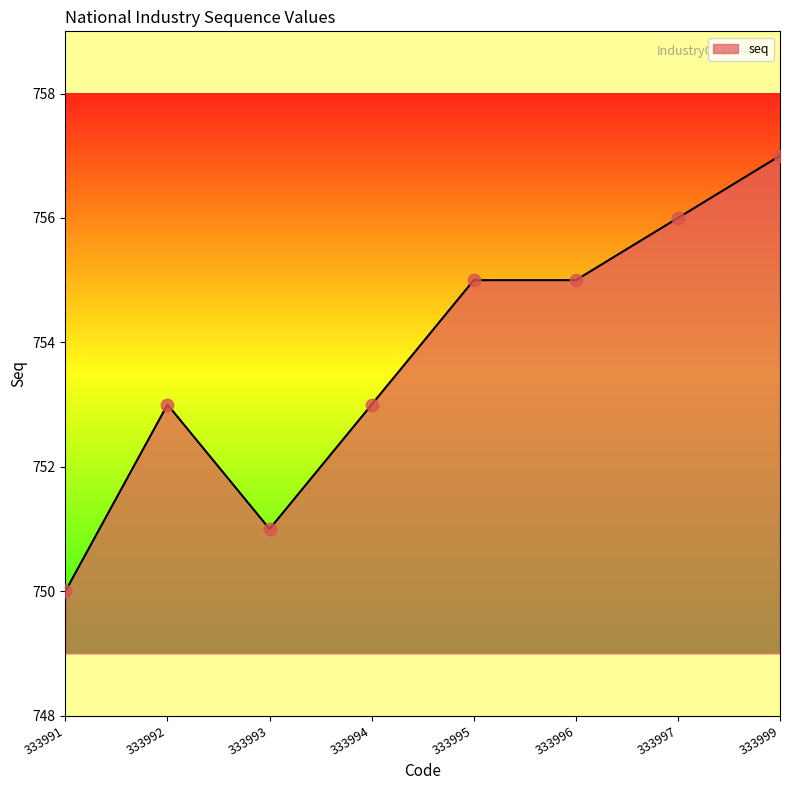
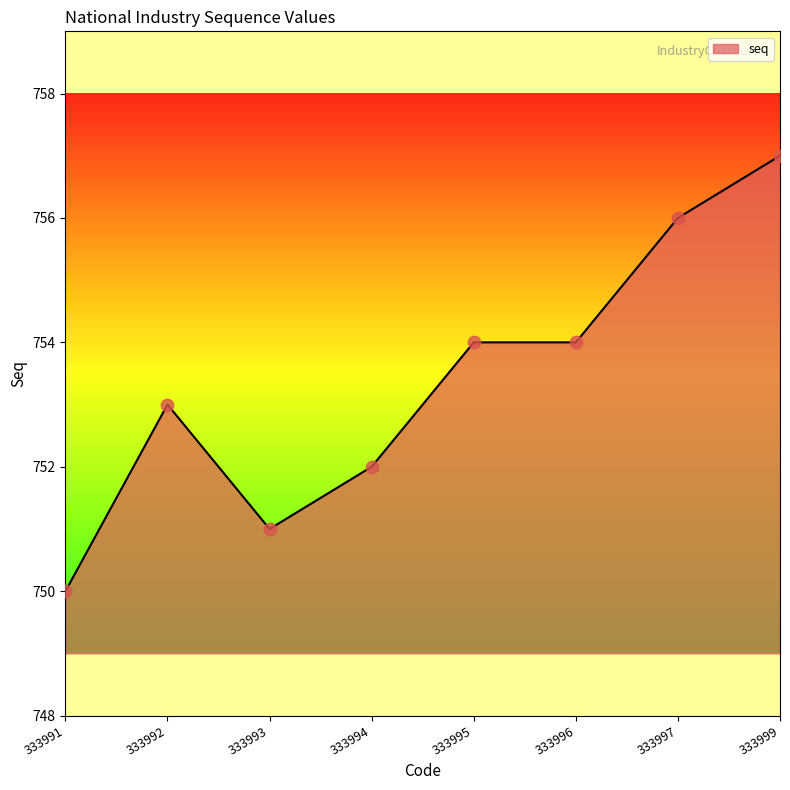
  {
    "333991": 750,
    "333992": 753,
    "333993": 751,
-   "333994": 753,
-   "333995": 755,
-   "333996": 755,
+   "333994": 752,
+   "333995": 754,
+   "333996": 754,
    "333997": 756,
    "333999": 757
  }
